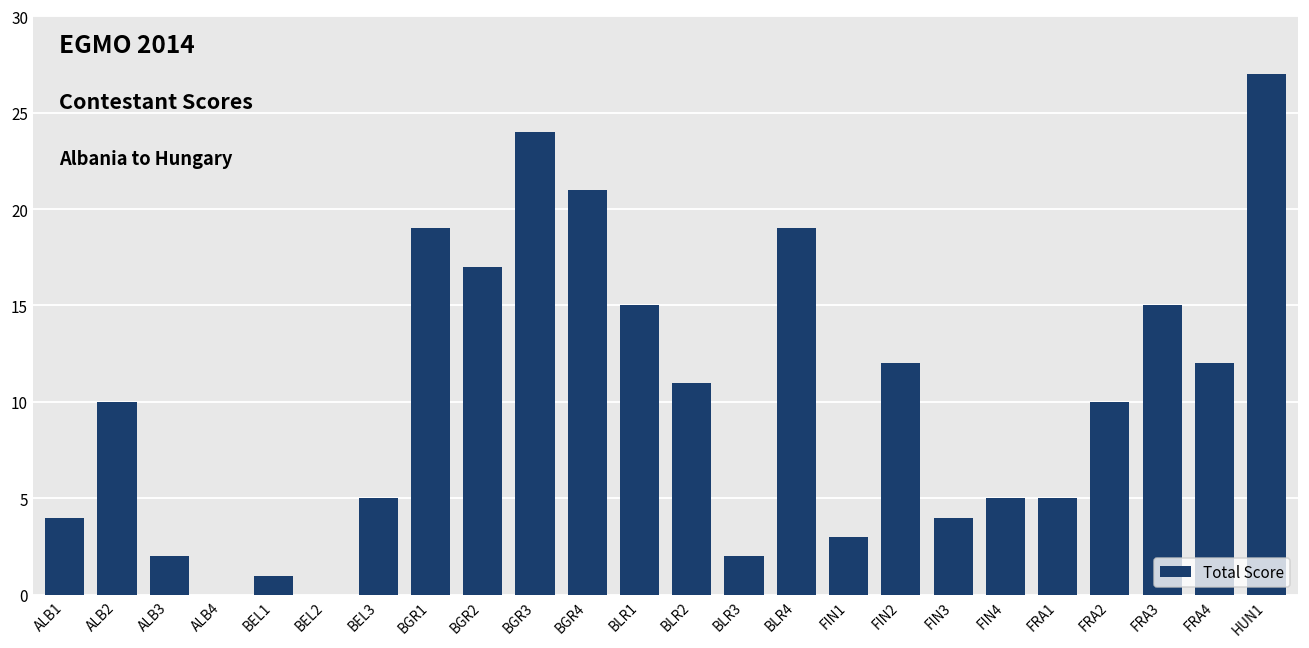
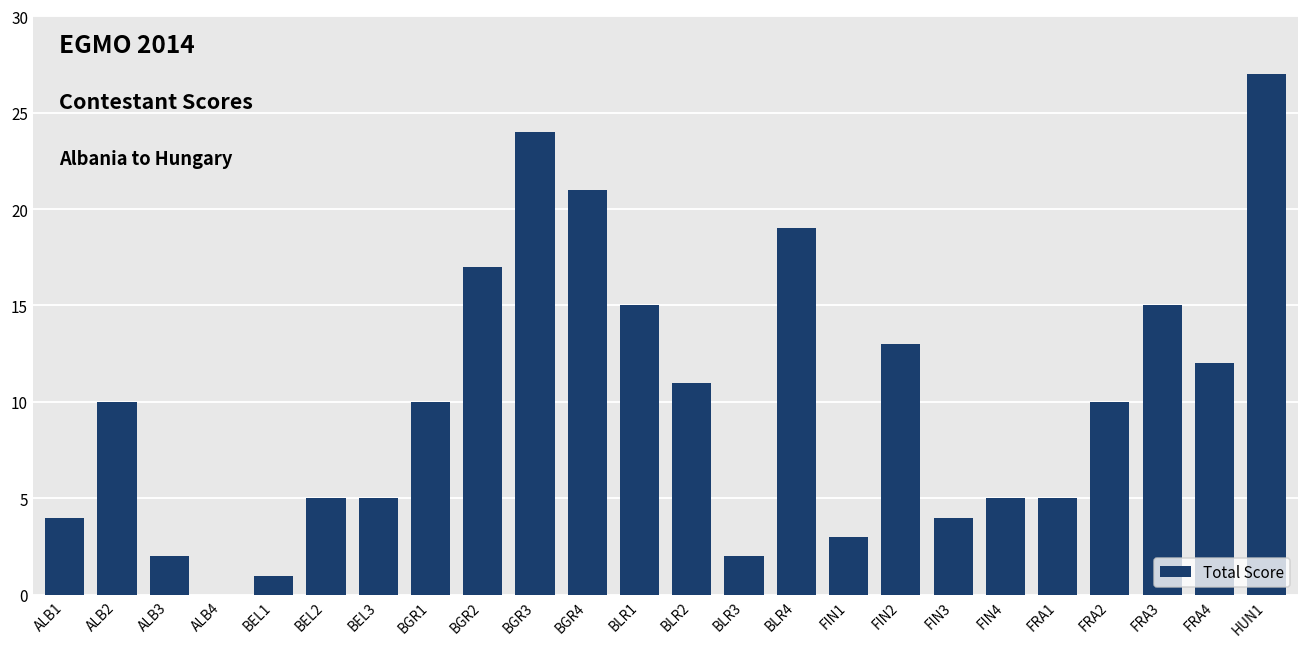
  {
    "ALB1": 4,
    "ALB2": 10,
    "ALB3": 2,
    "ALB4": 0,
    "BEL1": 1,
-   "BEL2": 0,
+   "BEL2": 5,
    "BEL3": 5,
-   "BGR1": 19,
+   "BGR1": 10,
    "BGR2": 17,
    "BGR3": 24,
    "BGR4": 21,
    "BLR1": 15,
    "BLR2": 11,
    "BLR3": 2,
    "BLR4": 19,
    "FIN1": 3,
-   "FIN2": 12,
+   "FIN2": 13,
    "FIN3": 4,
    "FIN4": 5,
    "FRA1": 5,
    "FRA2": 10,
    "FRA3": 15,
    "FRA4": 12,
    "HUN1": 27
  }
